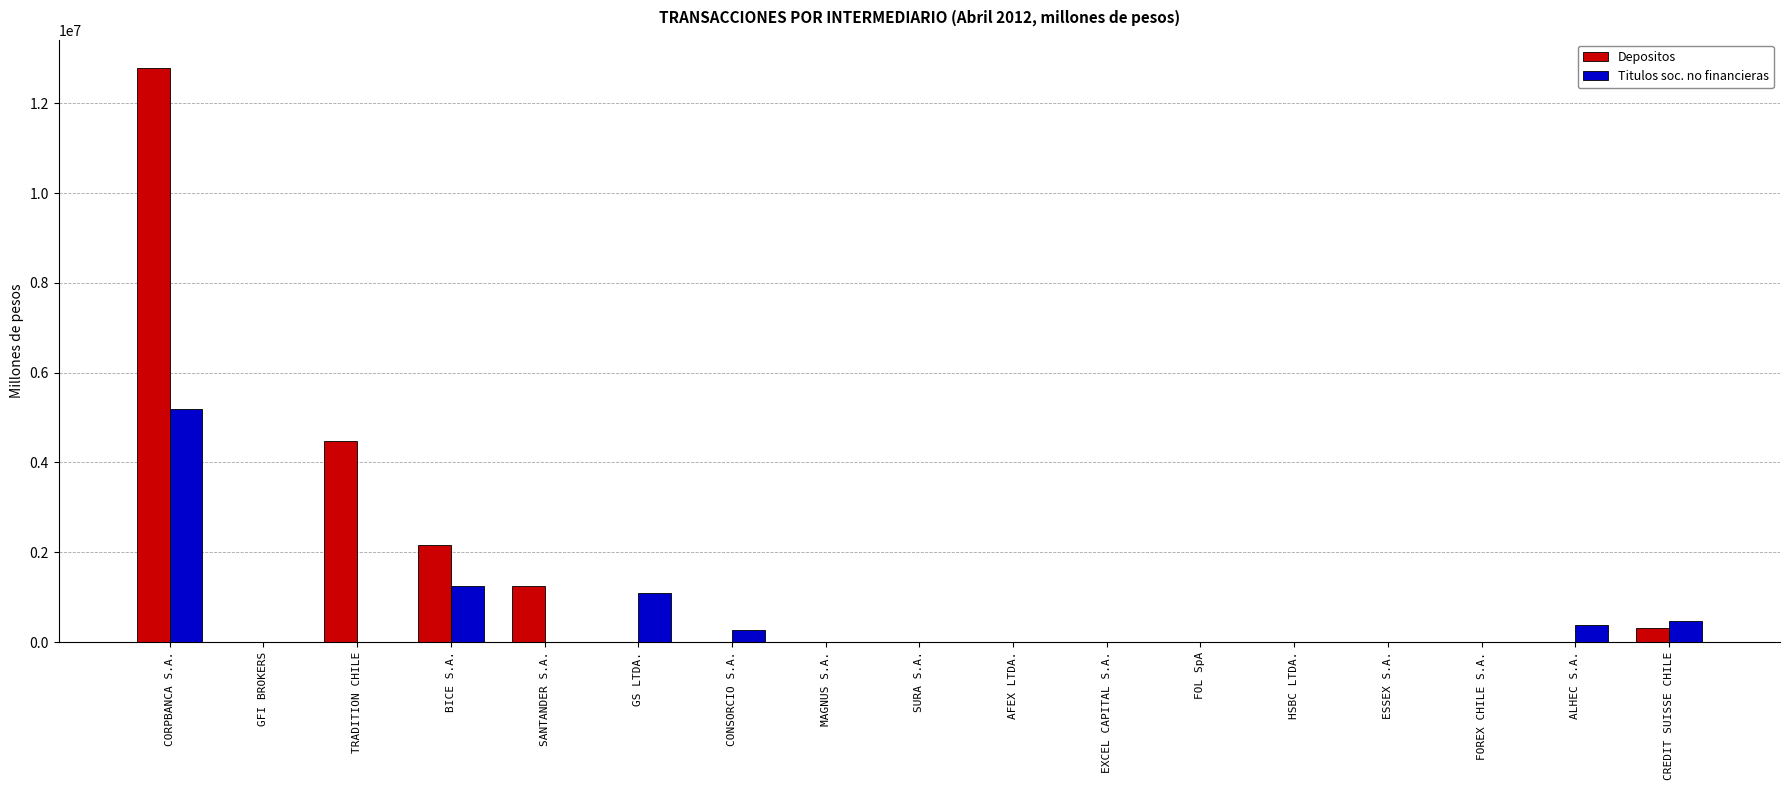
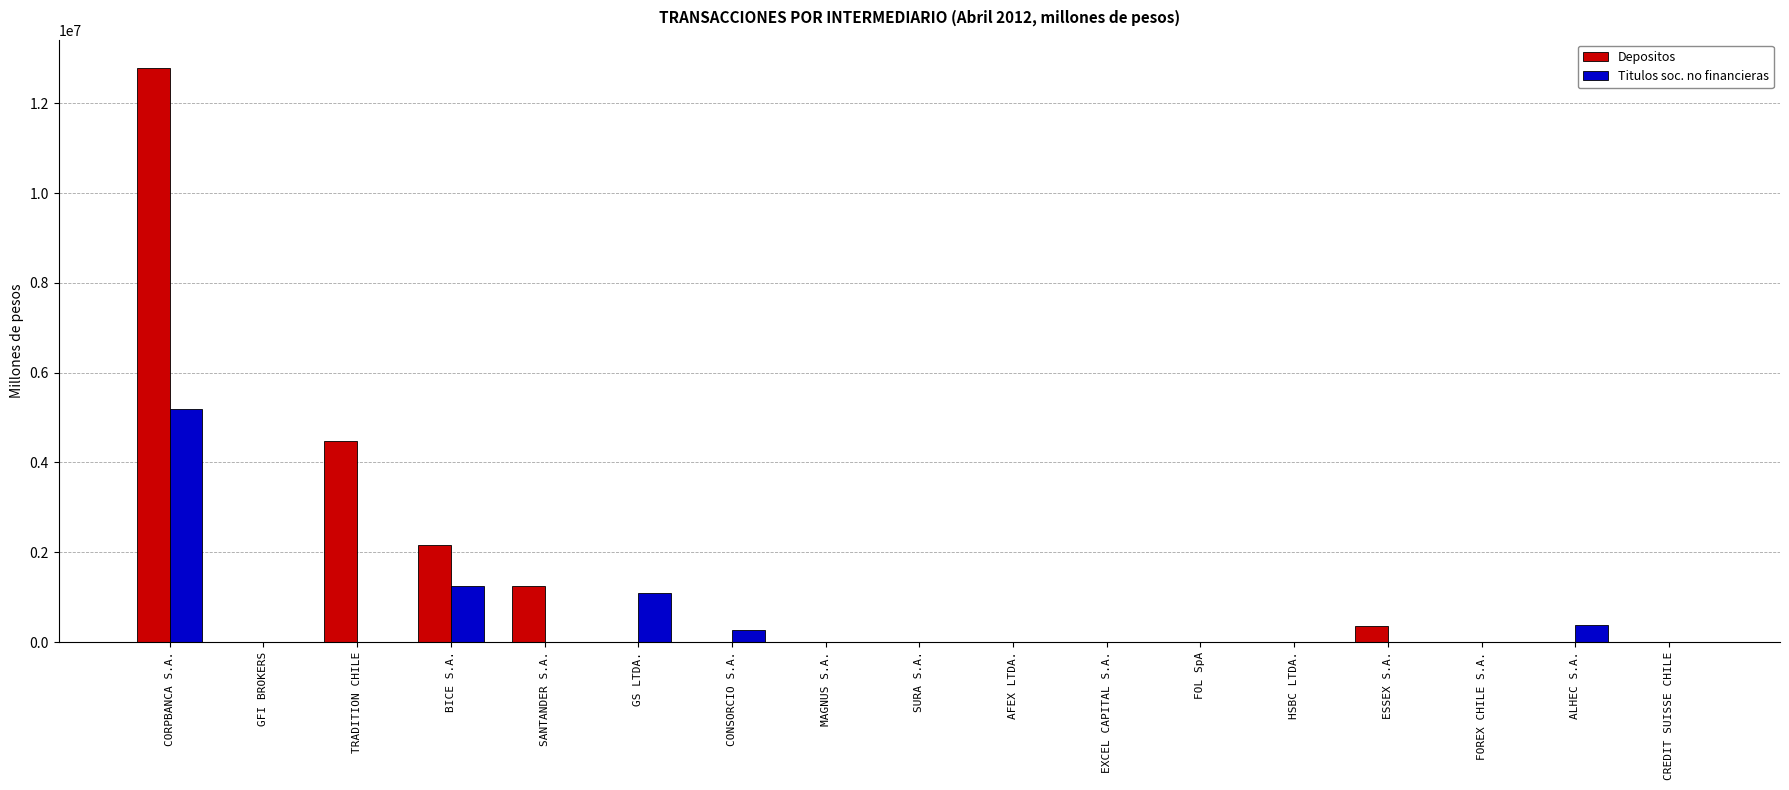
  {
    "Depositos": {
      "CORPBANCA S.A.": 12800000,
      "GFI BROKERS": 0,
      "TRADITION CHILE": 4500000,
      "BICE S.A.": 2200000,
      "SANTANDER S.A.": 1300000,
      "GS LTDA.": 0,
      "CONSORCIO S.A.": 0,
      "MAGNUS S.A.": 0,
      "SURA S.A.": 0,
      "FOL SpA": 0,
      "HSBC LTDA.": 0,
-     "ESSEX S.A.": 0,
+     "ESSEX S.A.": 400000,
      "FOREX CHILE S.A.": 0,
      "ALHEC S.A.": 0,
-     "CREDIT SUISSE CHILE": 300000
+     "CREDIT SUISSE CHILE": 0
    },
    "Titulos soc. no financieras": {
      "CORPBANCA S.A.": 5200000,
      "GFI BROKERS": 0,
      "TRADITION CHILE": 0,
      "BICE S.A.": 1200000,
      "SANTANDER S.A.": 0,
      "GS LTDA.": 1100000,
      "CONSORCIO S.A.": 300000,
      "MAGNUS S.A.": 0,
      "SURA S.A.": 0,
      "AFEX LTDA.": 0,
      "EXCEL CAPITAL S.A.": 0,
      "FOL SpA": 0,
      "HSBC LTDA.": 0,
      "ESSEX S.A.": 0,
      "FOREX CHILE S.A.": 0,
      "ALHEC S.A.": 400000,
-     "CREDIT SUISSE CHILE": 500000
+     "CREDIT SUISSE CHILE": 0
    }
  }
